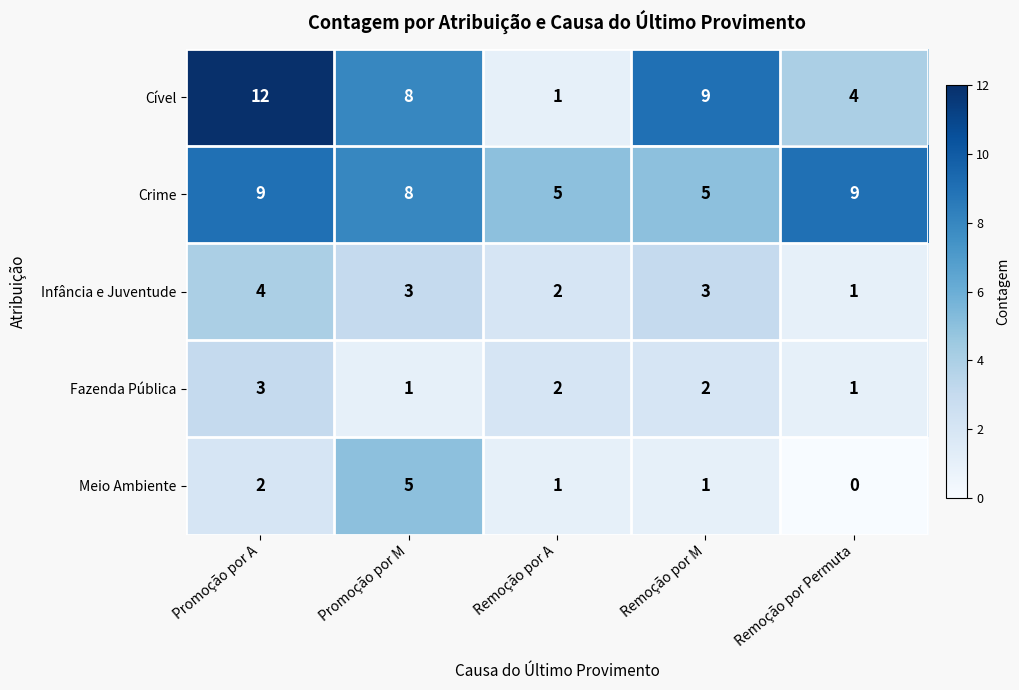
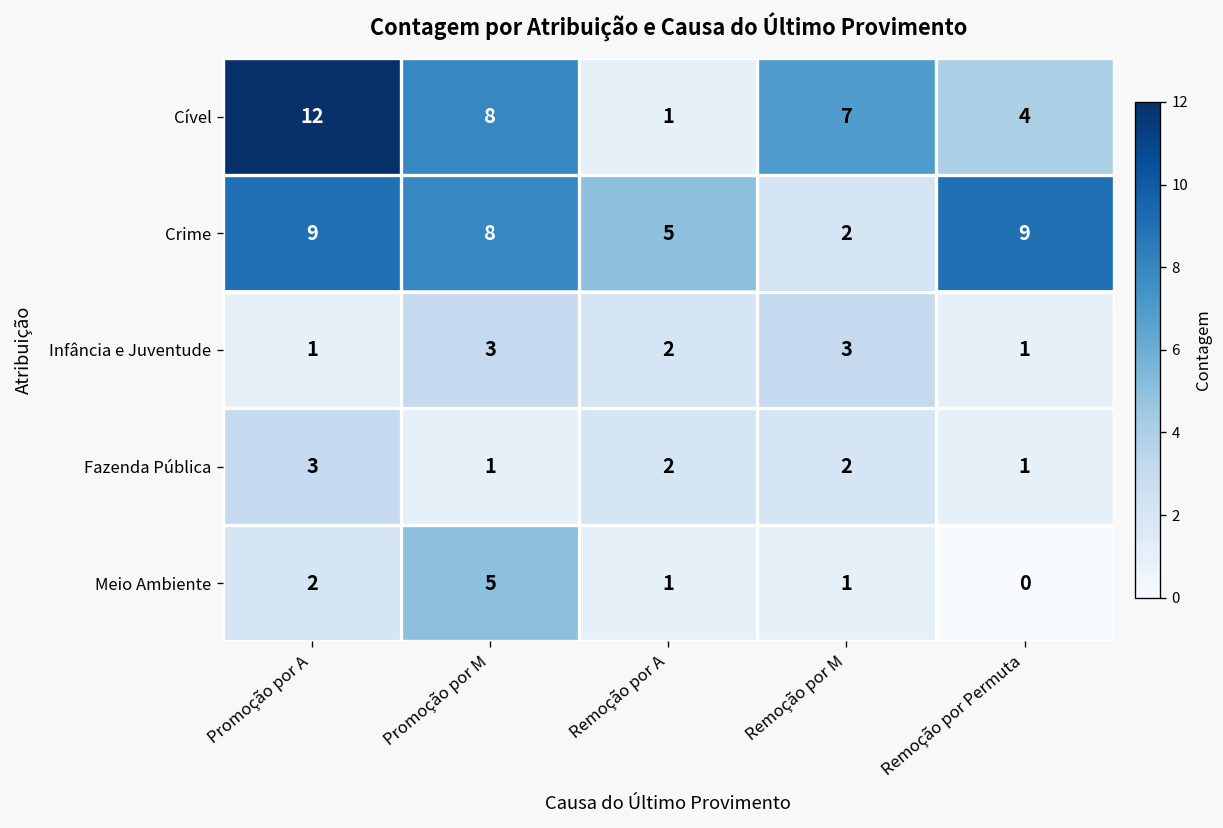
  {
    "Cível": {
      "Promoção por A": 12,
      "Promoção por M": 8,
      "Remoção por A": 1,
-     "Remoção por M": 9,
+     "Remoção por M": 7,
      "Remoção por Permuta": 4
    },
    "Crime": {
      "Promoção por A": 9,
      "Promoção por M": 8,
      "Remoção por A": 5,
-     "Remoção por M": 5,
+     "Remoção por M": 2,
      "Remoção por Permuta": 9
    },
    "Infância e Juventude": {
-     "Promoção por A": 4,
+     "Promoção por A": 1,
      "Promoção por M": 3,
      "Remoção por A": 2,
      "Remoção por M": 3,
      "Remoção por Permuta": 1
    },
    "Fazenda Pública": {
      "Promoção por A": 3,
      "Promoção por M": 1,
      "Remoção por A": 2,
      "Remoção por M": 2,
      "Remoção por Permuta": 1
    },
    "Meio Ambiente": {
      "Promoção por A": 2,
      "Promoção por M": 5,
      "Remoção por A": 1,
      "Remoção por M": 1,
      "Remoção por Permuta": 0
    }
  }
